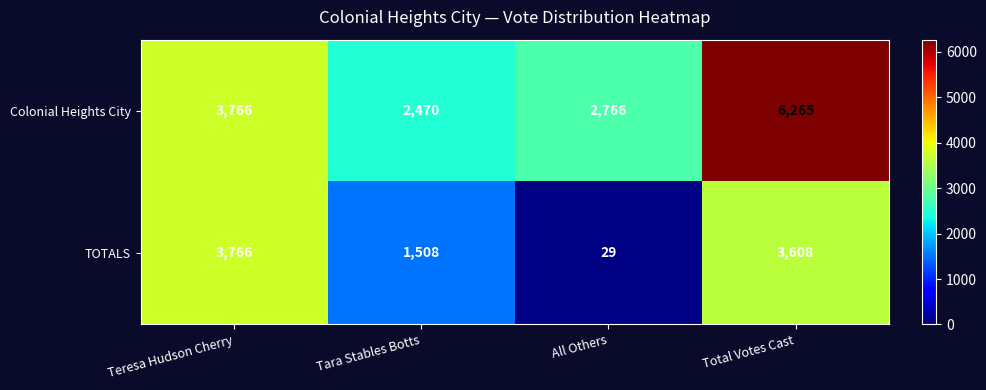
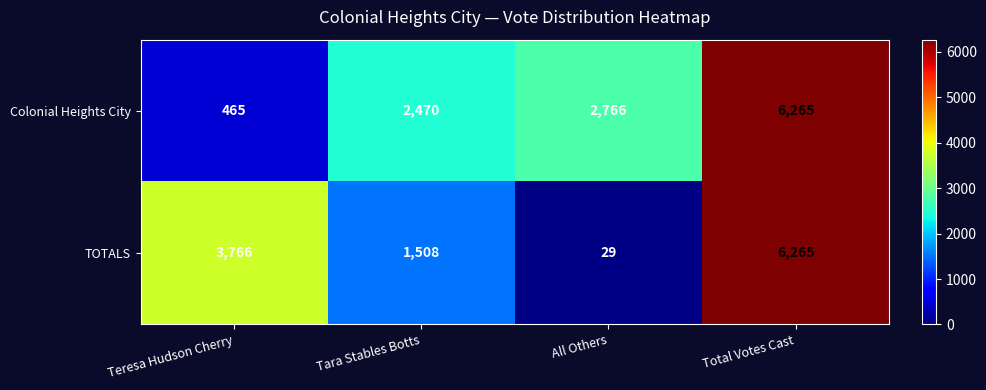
  {
    "Colonial Heights City": {
-     "Teresa Hudson Cherry": "3,766",
+     "Teresa Hudson Cherry": "465",
      "Tara Stables Botts": "2,470",
      "All Others": "2,766",
      "Total Votes Cast": "6,265"
    },
    "TOTALS": {
      "Teresa Hudson Cherry": "3,766",
      "Tara Stables Botts": "1,508",
      "All Others": "29",
-     "Total Votes Cast": "3,608"
+     "Total Votes Cast": "6,265"
    }
  }
